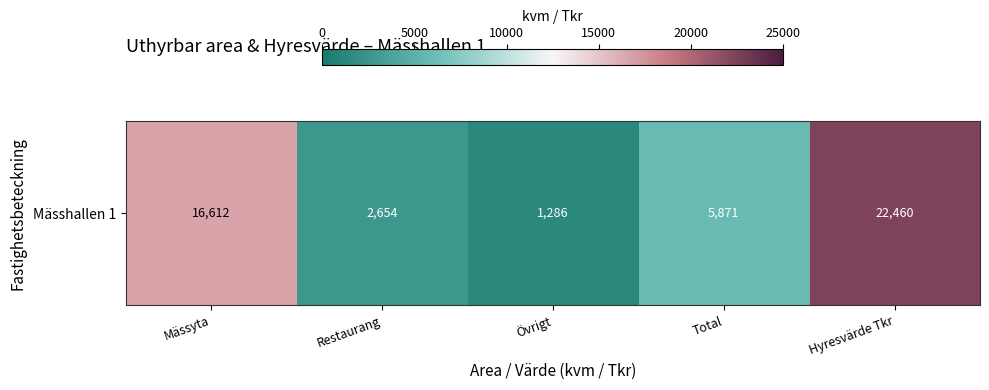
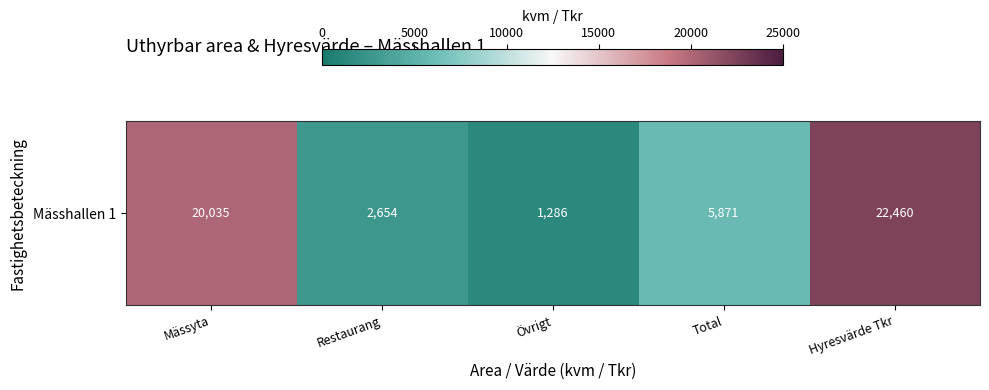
  {
    "Mässhallen 1": {
-     "Mässyta": "16,612",
+     "Mässyta": "20,035",
      "Restaurang": "2,654",
      "Övrigt": "1,286",
      "Total": "5,871",
      "Hyresvärde Tkr": "22,460"
    }
  }
